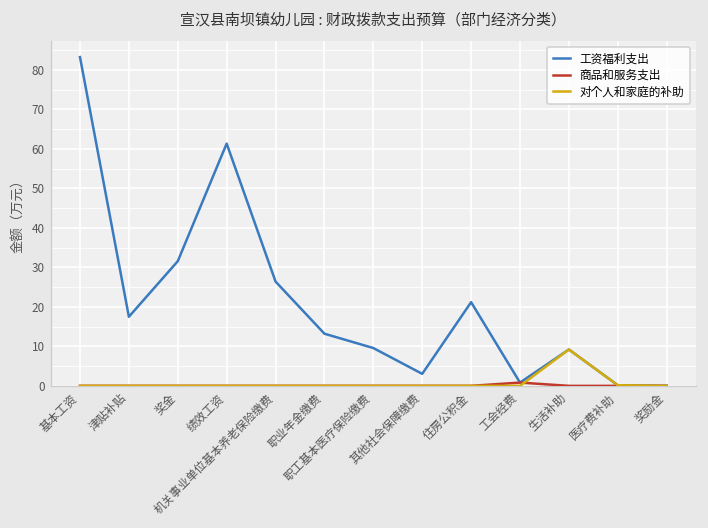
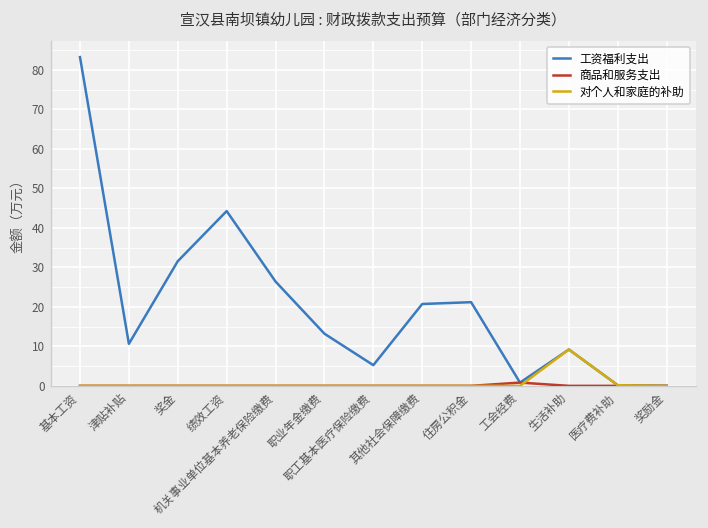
  {
    "工资福利支出": {
      "基本工资": 83,
-     "津贴补贴": 17,
+     "津贴补贴": 11,
      "奖金": 32,
-     "绩效工资": 61,
+     "绩效工资": 44,
      "机关事业单位基本养老保险缴费": 26,
      "职业年金缴费": 13,
-     "职工基本医疗保险缴费": 10,
-     "其他社会保障缴费": 3,
+     "职工基本医疗保险缴费": 5,
+     "其他社会保障缴费": 21,
      "住房公积金": 21
    },
    "商品和服务支出": {
      "生活补助": 0
    },
    "对个人和家庭的补助": {
      "工会经费": 0
    }
  }
